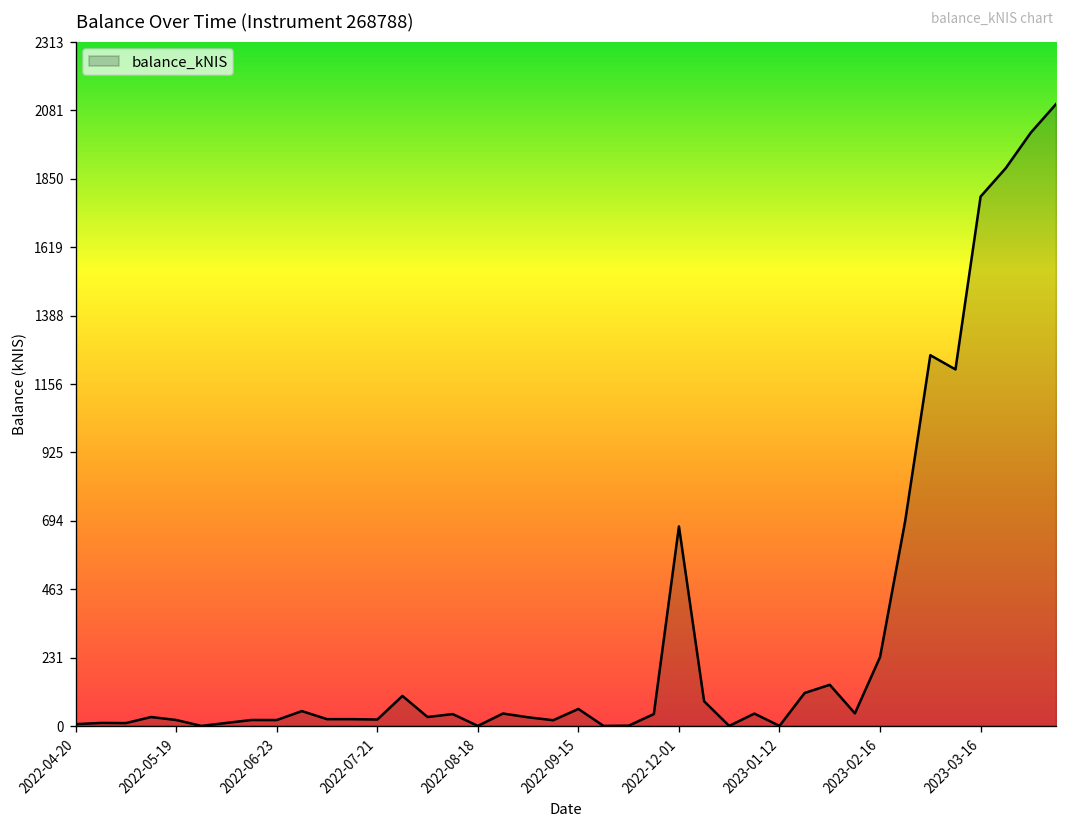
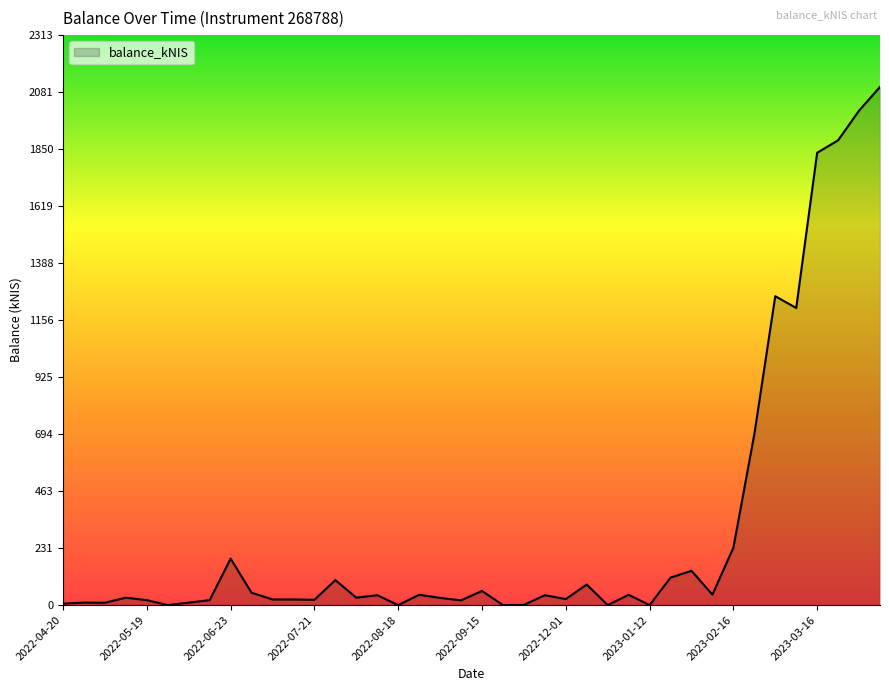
  {
    "2022-04-20": 10,
    "2022-05-19": 20,
-   "2022-06-23": 20,
+   "2022-06-23": 190,
    "2022-07-21": 20,
    "2022-08-18": 0,
    "2022-09-15": 60,
-   "2022-12-01": 670,
+   "2022-12-01": 20,
    "2023-01-12": 0,
    "2023-02-16": 230,
-   "2023-03-16": 1790
+   "2023-03-16": 1840
  }
